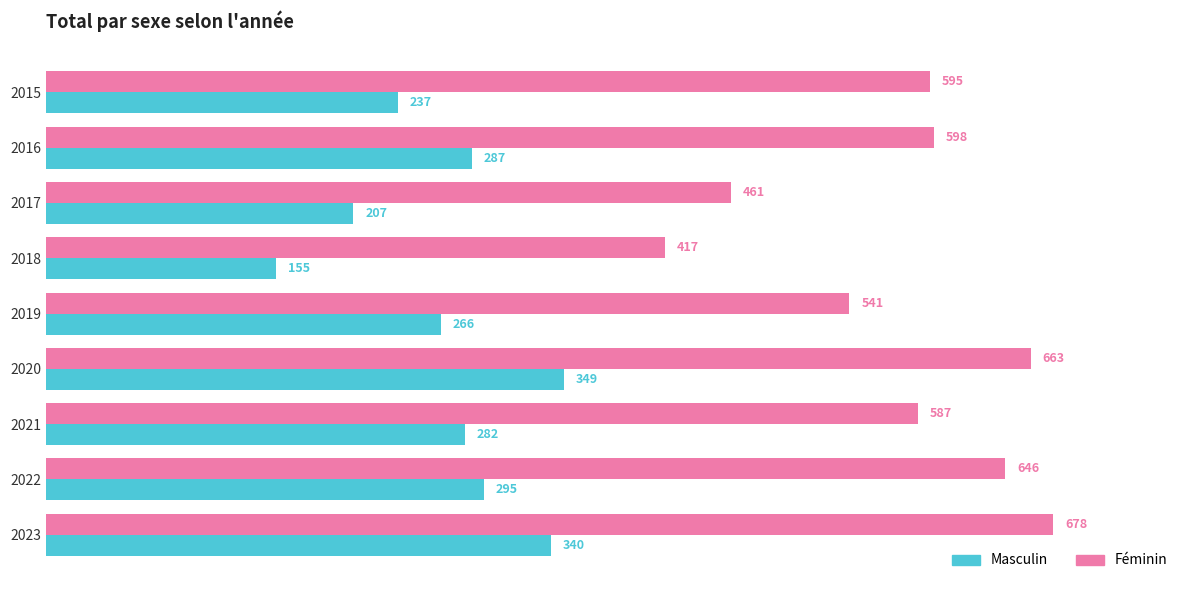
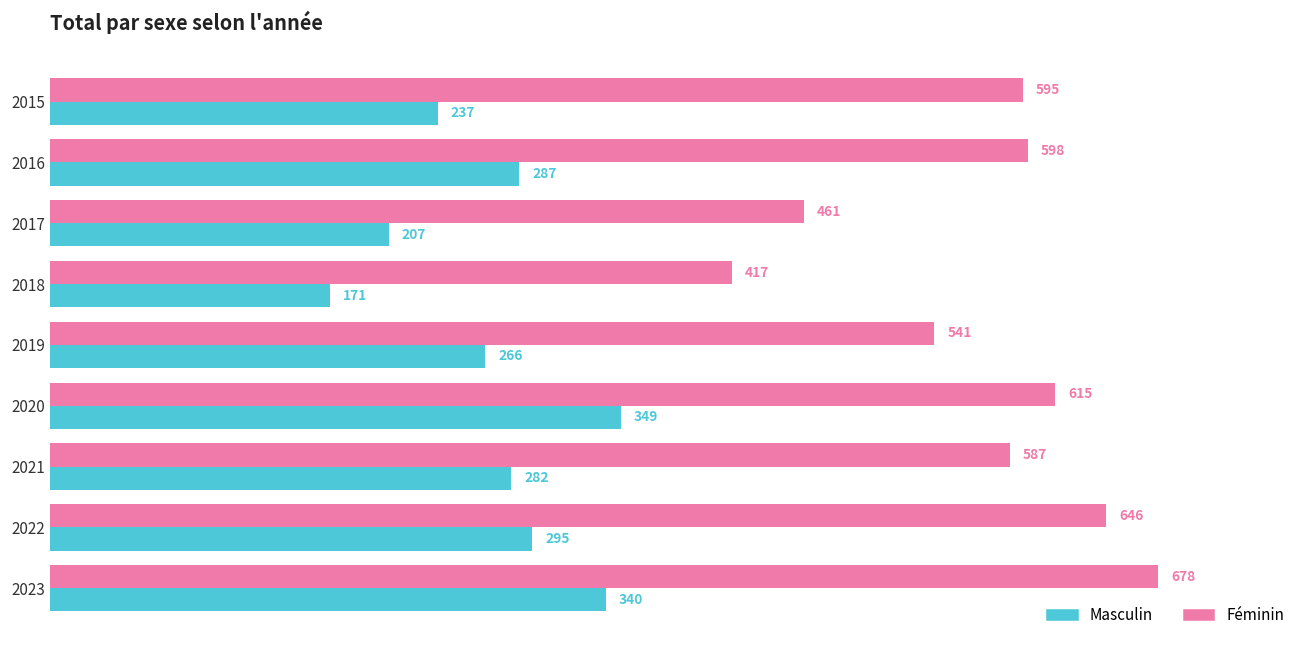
  {
    "Masculin": {
      "2015": 237,
      "2016": 287,
      "2017": 207,
-     "2018": 155,
+     "2018": 171,
      "2019": 266,
      "2020": 349,
      "2021": 282,
      "2022": 295,
      "2023": 340
    },
    "Féminin": {
      "2015": 595,
      "2016": 598,
      "2017": 461,
      "2018": 417,
      "2019": 541,
-     "2020": 663,
+     "2020": 615,
      "2021": 587,
      "2022": 646,
      "2023": 678
    }
  }
